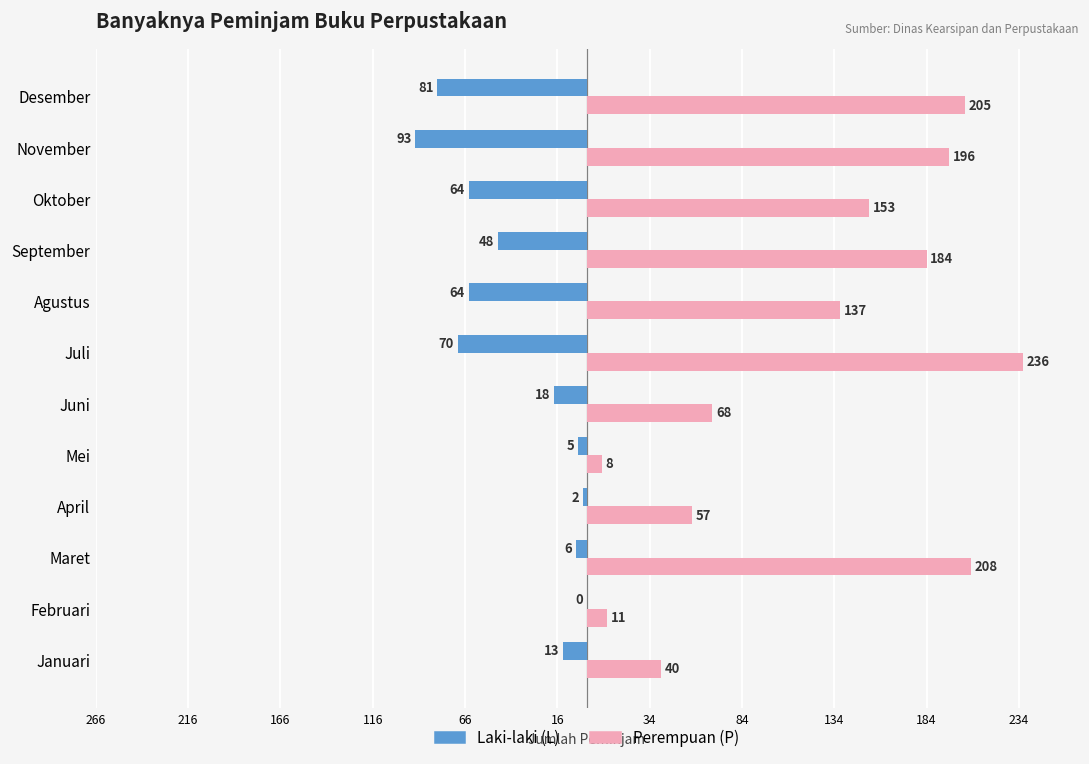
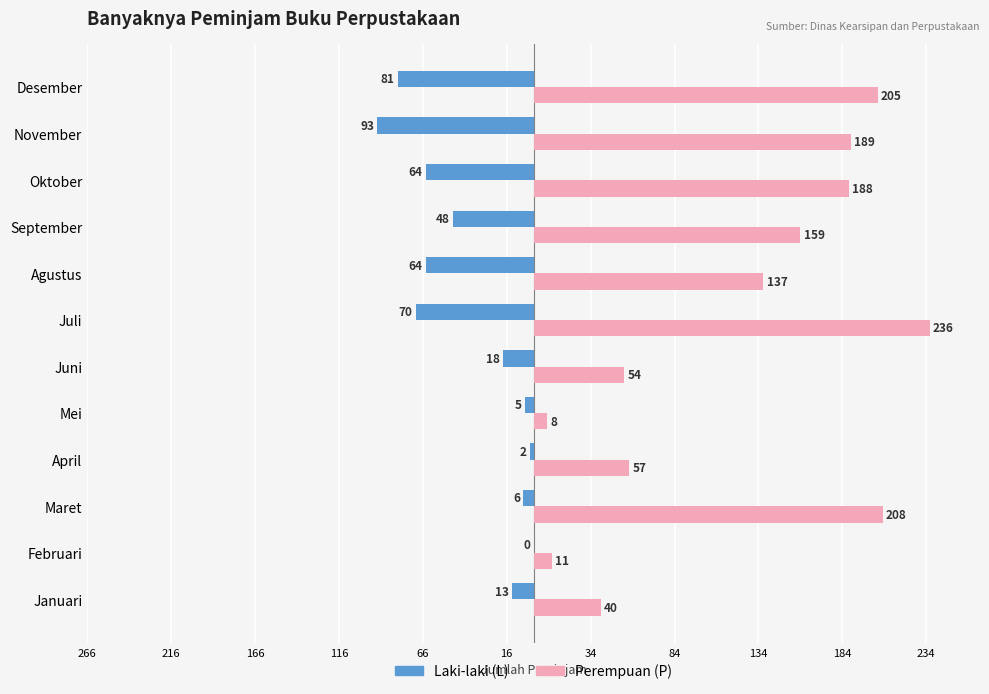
  {
    "Laki-laki (L)": {
      "Februari": 0
    },
    "Perempuan (P)": {
      "Desember": 205,
-     "November": 196,
-     "Oktober": 153,
-     "September": 184,
+     "November": 189,
+     "Oktober": 188,
+     "September": 159,
      "Agustus": 137,
      "Juli": 236,
-     "Juni": 68,
+     "Juni": 54,
      "Mei": 8,
      "April": 57,
      "Maret": 208,
      "Februari": 11,
      "Januari": 40
    }
  }
